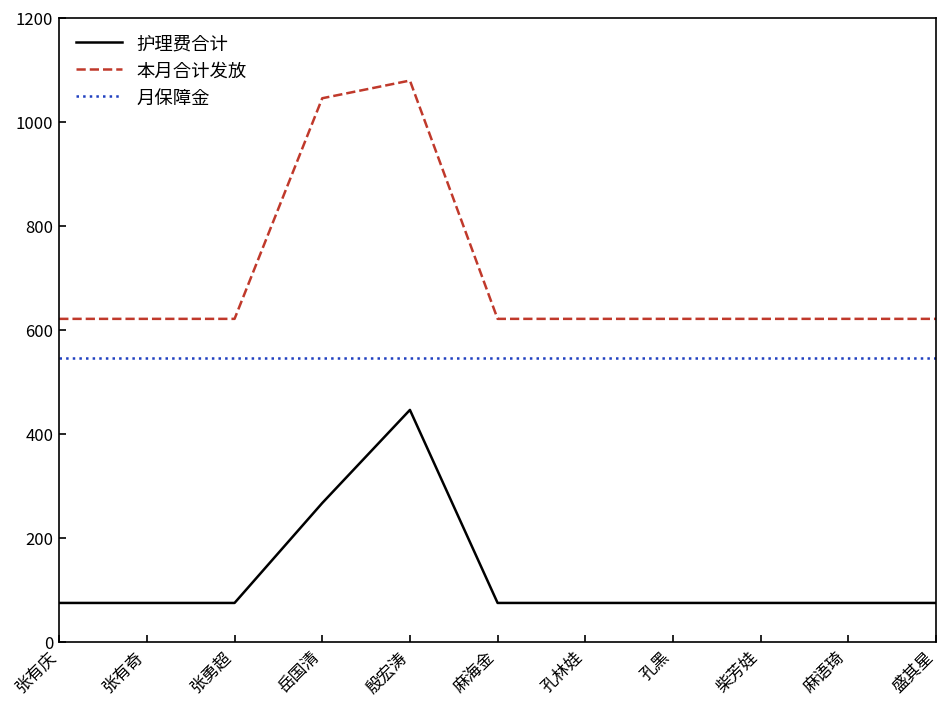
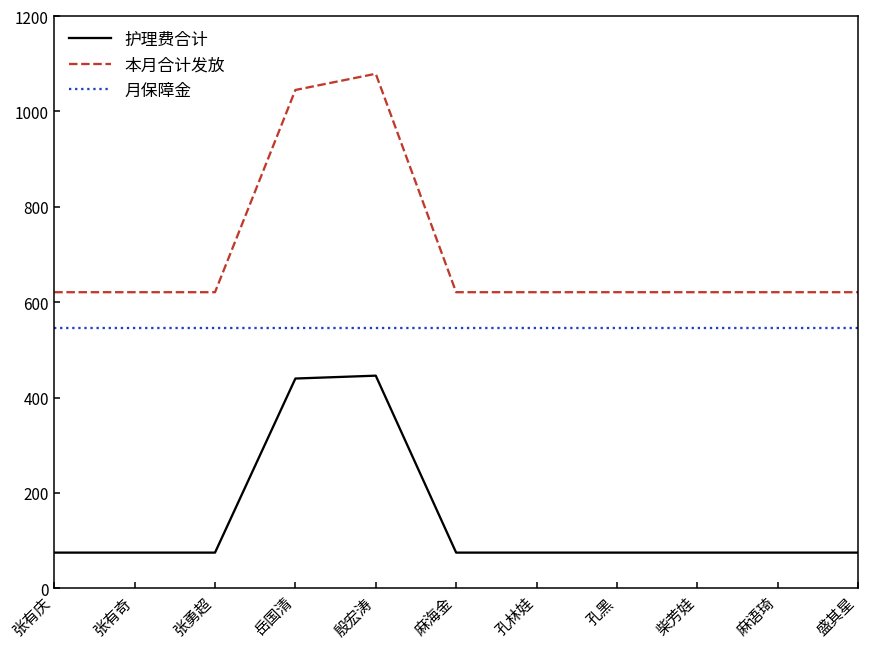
  {
    "护理费合计": {
      "张有庆": 80,
      "张有奇": 80,
      "张勇超": 80,
-     "岳国清": 270,
+     "岳国清": 440,
      "殷宏涛": 450,
      "麻海金": 80,
      "孔林娃": 80,
      "孔黑": 80,
      "柴芳娃": 80,
      "麻语琦": 80,
      "盛其星": 80
    },
    "本月合计发放": {
      "张有庆": 620,
      "张有奇": 620,
      "张勇超": 620,
      "岳国清": 1050,
      "殷宏涛": 1080,
      "麻海金": 620,
      "孔林娃": 620,
      "孔黑": 620,
      "柴芳娃": 620,
      "麻语琦": 620,
      "盛其星": 620
    },
    "月保障金": {
      "张有庆": 550,
      "张有奇": 550,
      "张勇超": 550,
      "岳国清": 550,
      "殷宏涛": 550,
      "麻海金": 550,
      "孔林娃": 550,
      "孔黑": 550,
      "柴芳娃": 550,
      "麻语琦": 550,
      "盛其星": 550
    }
  }
